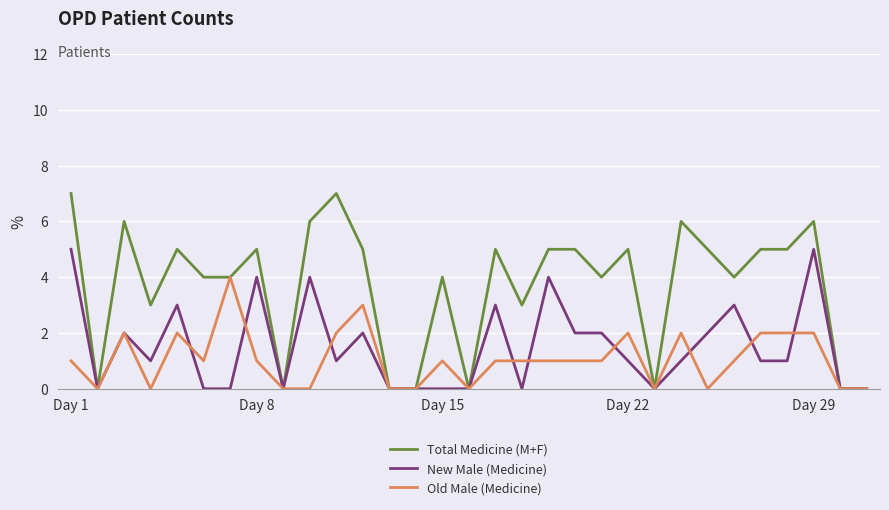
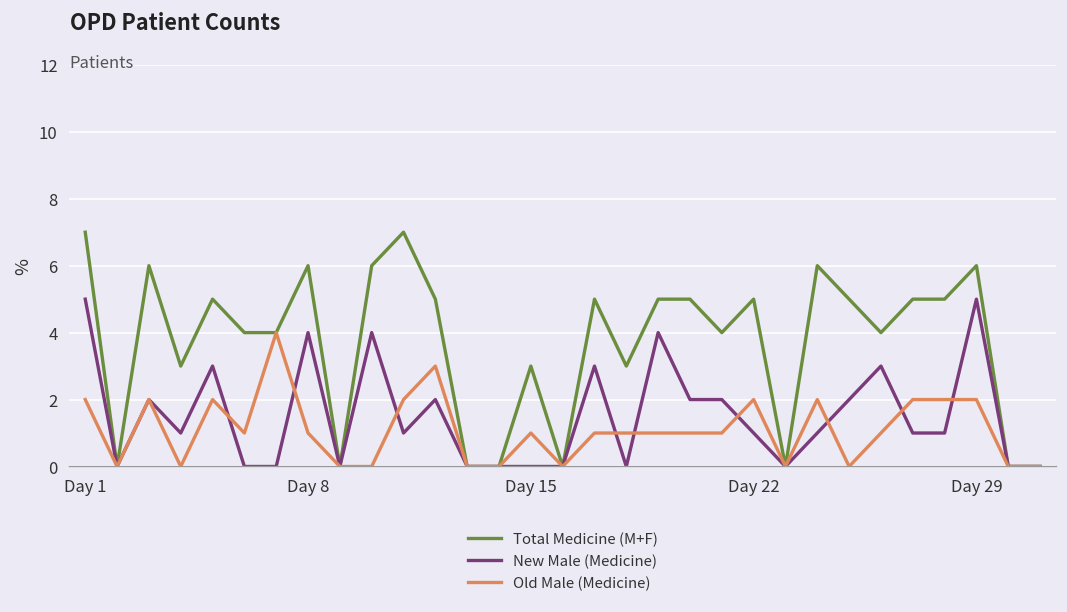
  {
    "Total Medicine (M+F)": {
      "Day 1": 7,
-     "Day 8": 5,
-     "Day 15": 4,
+     "Day 8": 6,
+     "Day 15": 3,
      "Day 22": 5,
      "Day 29": 6
    },
    "New Male (Medicine)": {
      "Day 1": 5,
      "Day 8": 4,
      "Day 15": 0,
      "Day 22": 1,
      "Day 29": 5
    },
    "Old Male (Medicine)": {
-     "Day 1": 1,
+     "Day 1": 2,
      "Day 8": 1,
      "Day 15": 1,
      "Day 22": 2,
      "Day 29": 2
    }
  }
